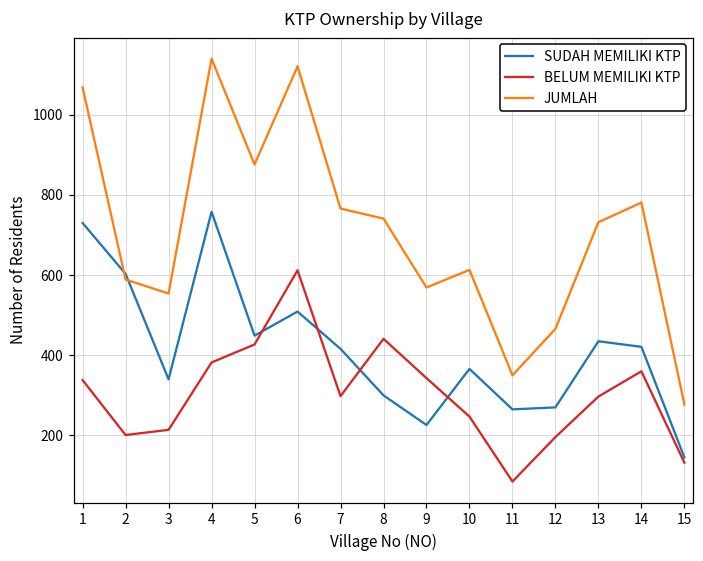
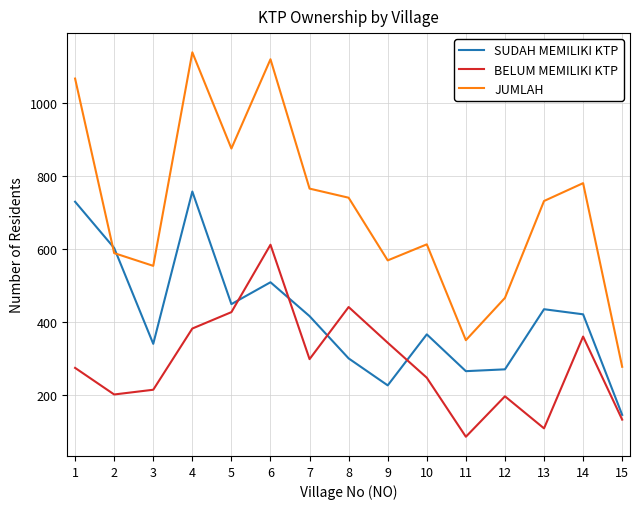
  {
    "SUDAH MEMILIKI KTP": {
      "1": 730,
      "2": 600,
      "3": 340,
      "4": 760,
      "5": 450,
      "6": 510,
      "7": 420,
      "8": 300,
      "9": 230,
      "10": 370,
      "11": 270,
      "12": 270,
      "13": 440,
      "14": 420,
      "15": 150
    },
    "BELUM MEMILIKI KTP": {
-     "1": 340,
+     "1": 270,
      "2": 200,
      "3": 210,
      "4": 380,
      "5": 430,
      "6": 610,
      "7": 300,
      "8": 440,
      "9": 340,
      "10": 250,
      "11": 90,
      "12": 200,
-     "13": 300,
+     "13": 110,
      "14": 360,
      "15": 130
    },
    "JUMLAH": {
      "1": 1070,
      "2": 590,
      "3": 550,
      "4": 1140,
      "5": 880,
      "6": 1120,
      "7": 770,
      "8": 740,
      "9": 570,
      "10": 610,
      "11": 350,
      "12": 470,
      "13": 730,
      "14": 780,
      "15": 280
    }
  }
